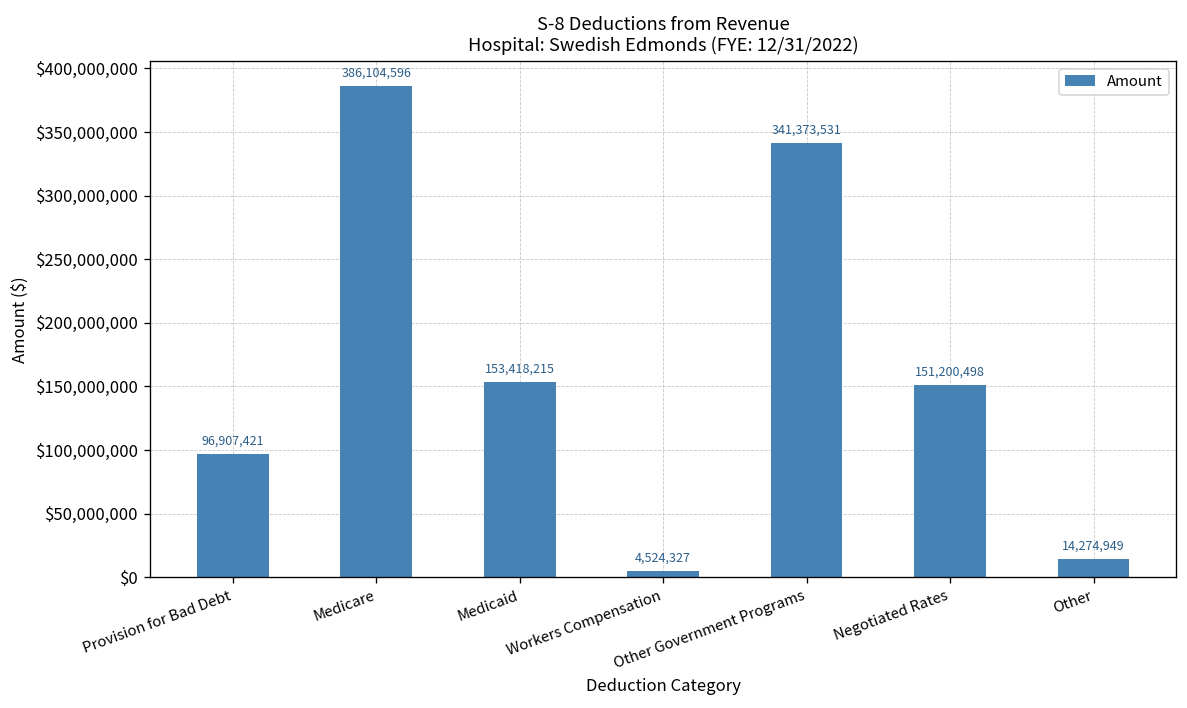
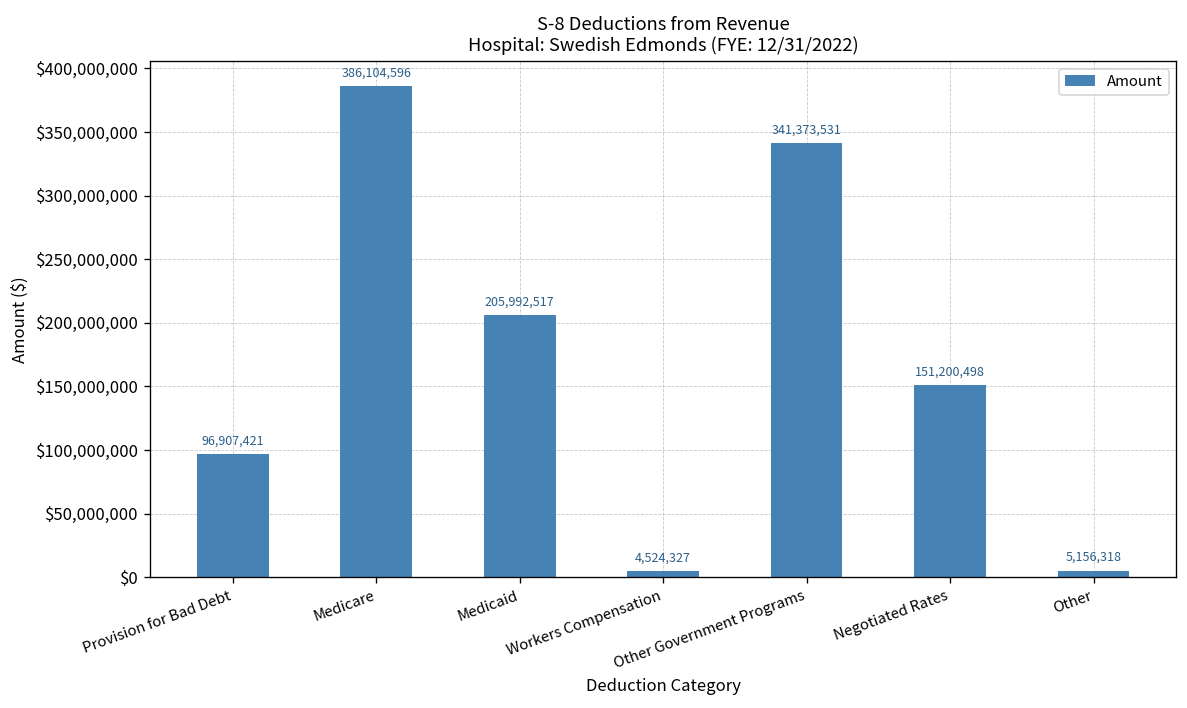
  {
    "Provision for Bad Debt": "96,907,421",
    "Medicare": "386,104,596",
-   "Medicaid": "153,418,215",
+   "Medicaid": "205,992,517",
    "Workers Compensation": "4,524,327",
    "Other Government Programs": "341,373,531",
    "Negotiated Rates": "151,200,498",
-   "Other": "14,274,949"
+   "Other": "5,156,318"
  }
